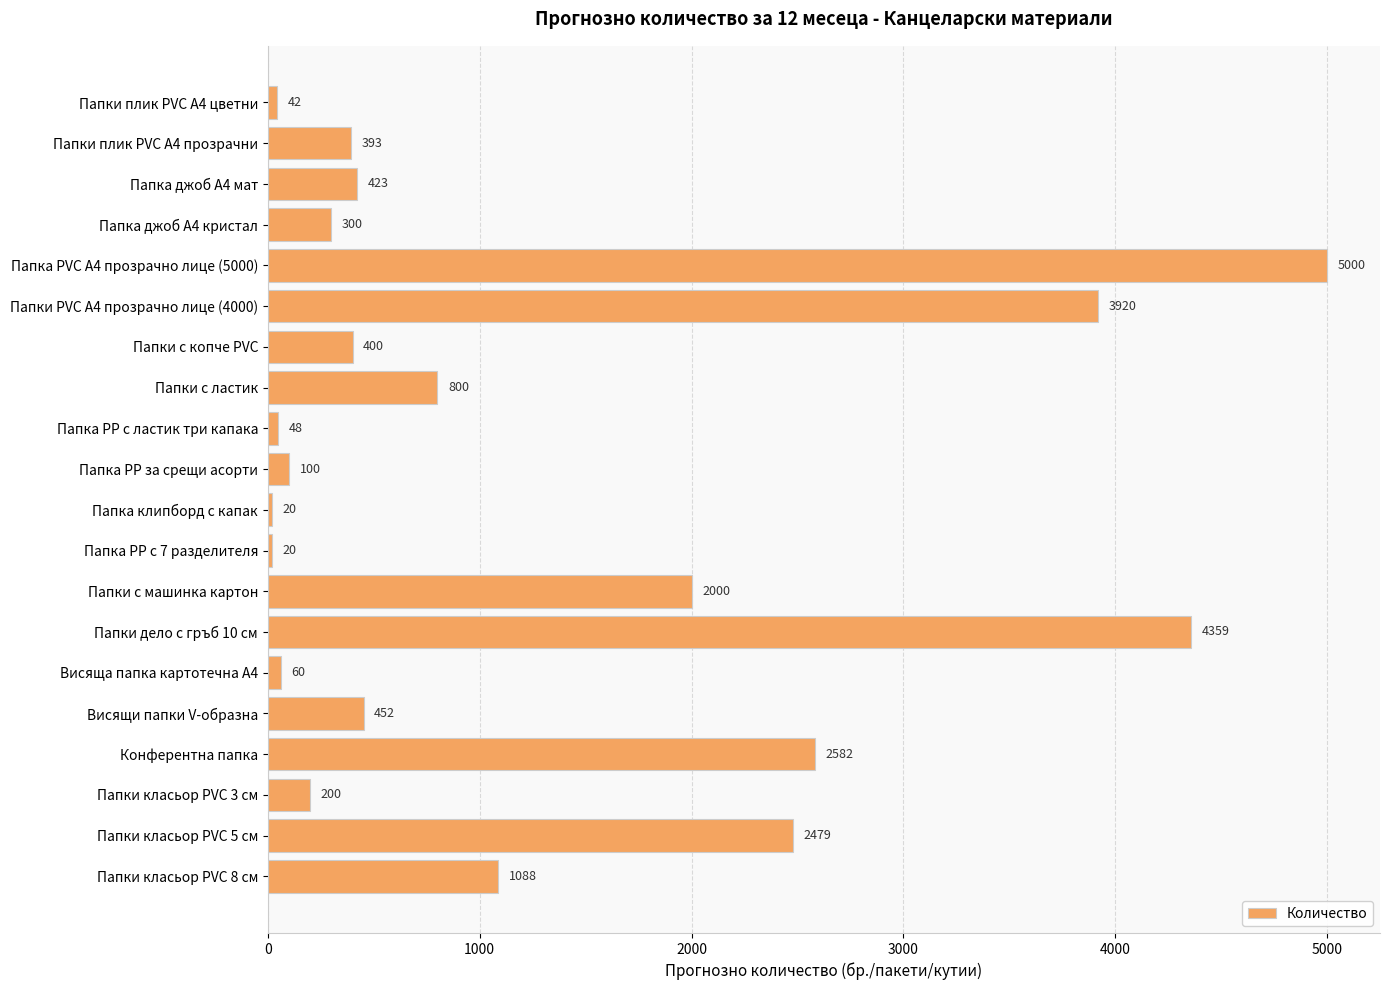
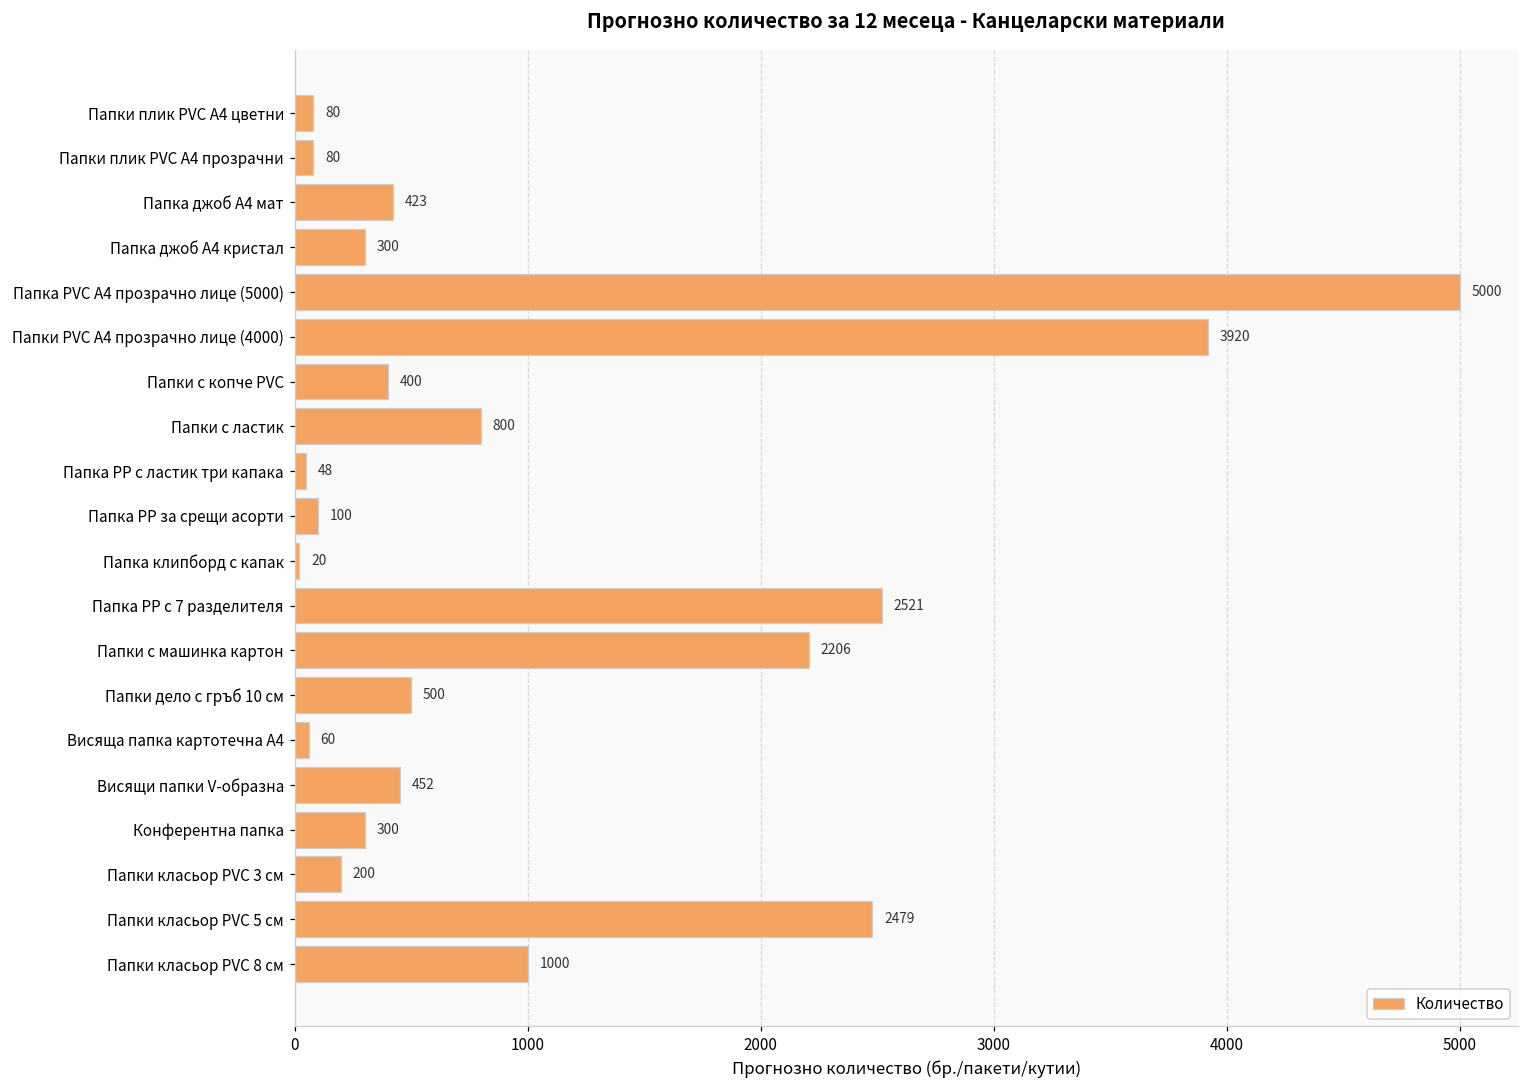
  {
-   "Папки плик PVC А4 цветни": 42,
-   "Папки плик PVC А4 прозрачни": 393,
+   "Папки плик PVC А4 цветни": 80,
+   "Папки плик PVC А4 прозрачни": 80,
    "Папка джоб А4 мат": 423,
    "Папка джоб А4 кристал": 300,
    "Папка PVC А4 прозрачно лице (5000)": 5000,
    "Папки PVC А4 прозрачно лице (4000)": 3920,
    "Папки с копче PVC": 400,
    "Папки с ластик": 800,
    "Папка РР с ластик три капака": 48,
    "Папка РР за срещи асорти": 100,
    "Папка клипборд с капак": 20,
-   "Папка РР с 7 разделителя": 20,
-   "Папки с машинка картон": 2000,
-   "Папки дело с гръб 10 см": 4359,
+   "Папка РР с 7 разделителя": 2521,
+   "Папки с машинка картон": 2206,
+   "Папки дело с гръб 10 см": 500,
    "Висяща папка картотечна А4": 60,
    "Висящи папки V-образна": 452,
-   "Конферентна папка": 2582,
+   "Конферентна папка": 300,
    "Папки класьор PVC 3 см": 200,
    "Папки класьор PVC 5 см": 2479,
-   "Папки класьор PVC 8 см": 1088
+   "Папки класьор PVC 8 см": 1000
  }
